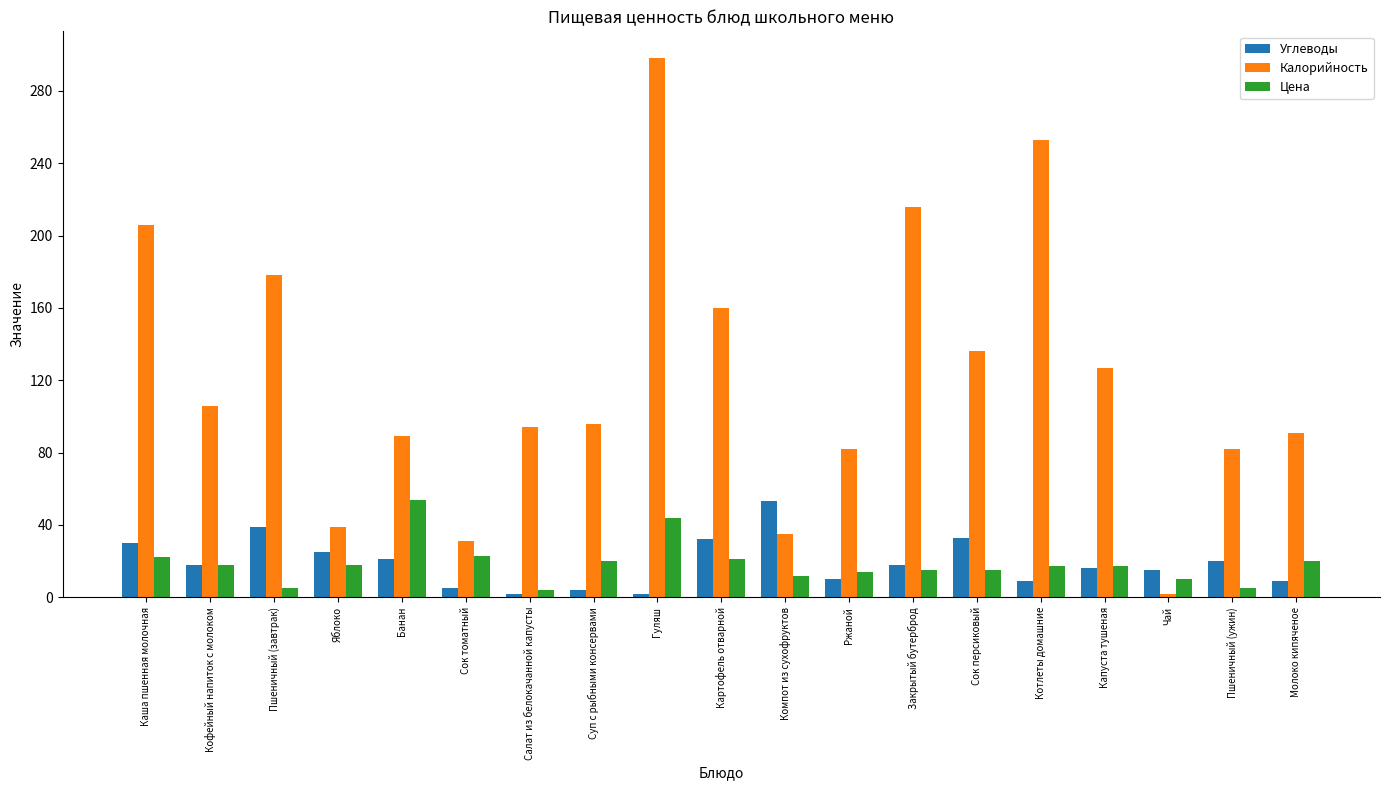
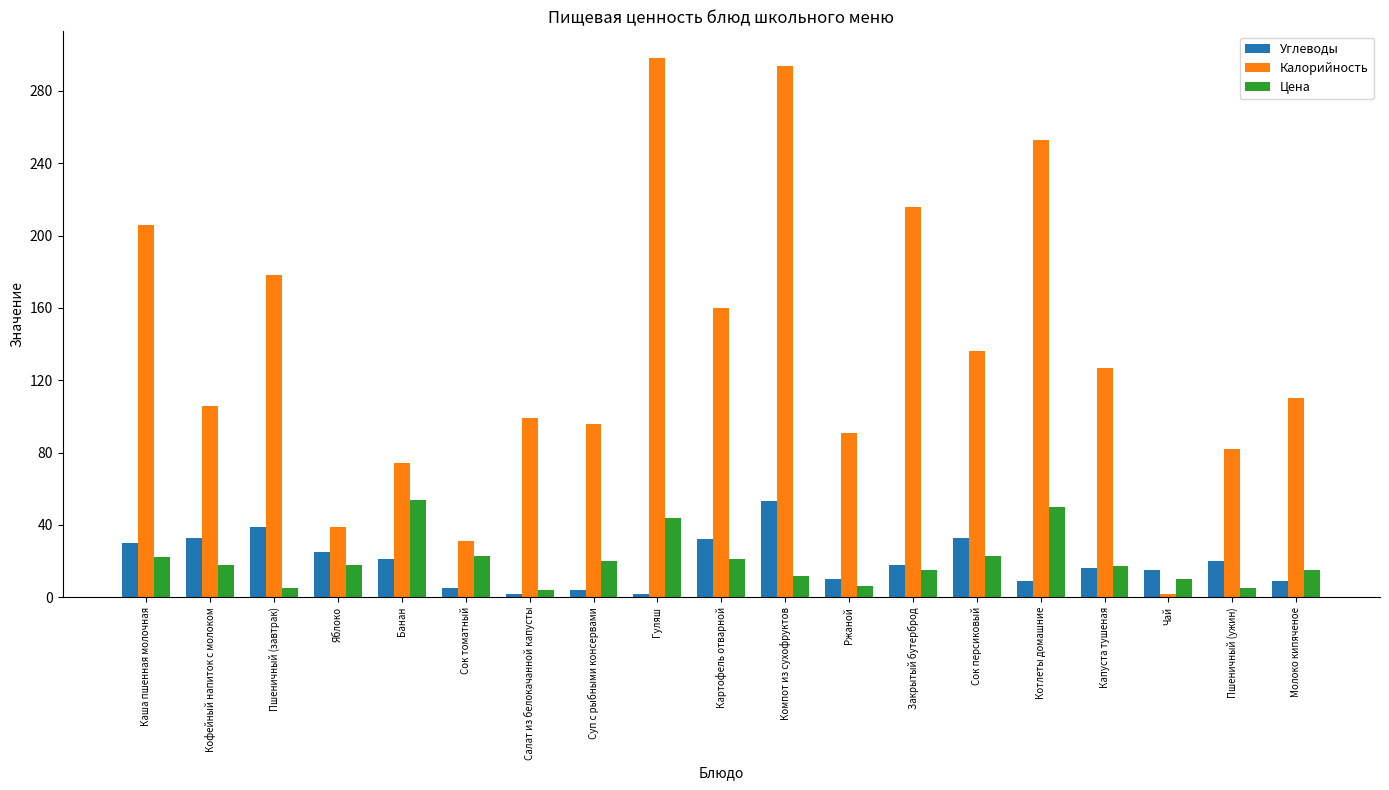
  {
    "Углеводы": {
      "Каша пшенная молочная": 30,
-     "Кофейный напиток с молоком": 18,
+     "Кофейный напиток с молоком": 33,
      "Пшеничный (завтрак)": 39,
      "Яблоко": 25,
      "Банан": 21,
      "Сок томатный": 5,
      "Салат из белокачанной капусты": 2,
      "Суп с рыбными консервами": 4,
      "Гуляш": 2,
      "Картофель отварной": 32,
      "Компот из сухофруктов": 53,
      "Ржаной": 10,
      "Закрытый бутерброд": 18,
      "Сок персиковый": 33,
      "Котлеты домашние": 9,
      "Капуста тушеная": 16,
      "Чай": 15,
      "Пшеничный (ужин)": 20,
      "Молоко кипяченое": 9
    },
    "Калорийность": {
      "Каша пшенная молочная": 206,
      "Кофейный напиток с молоком": 106,
      "Пшеничный (завтрак)": 178,
      "Яблоко": 39,
-     "Банан": 89,
+     "Банан": 74,
      "Сок томатный": 31,
-     "Салат из белокачанной капусты": 94,
+     "Салат из белокачанной капусты": 99,
      "Суп с рыбными консервами": 96,
      "Гуляш": 298,
      "Картофель отварной": 160,
-     "Компот из сухофруктов": 35,
-     "Ржаной": 82,
+     "Компот из сухофруктов": 294,
+     "Ржаной": 91,
      "Закрытый бутерброд": 216,
      "Сок персиковый": 136,
      "Котлеты домашние": 253,
      "Капуста тушеная": 127,
      "Чай": 2,
      "Пшеничный (ужин)": 82,
-     "Молоко кипяченое": 91
+     "Молоко кипяченое": 110
    },
    "Цена": {
      "Каша пшенная молочная": 22,
      "Кофейный напиток с молоком": 18,
      "Пшеничный (завтрак)": 5,
      "Яблоко": 18,
      "Банан": 54,
      "Сок томатный": 23,
      "Салат из белокачанной капусты": 4,
      "Суп с рыбными консервами": 20,
      "Гуляш": 44,
      "Картофель отварной": 21,
      "Компот из сухофруктов": 12,
-     "Ржаной": 14,
+     "Ржаной": 6,
      "Закрытый бутерброд": 15,
-     "Сок персиковый": 15,
-     "Котлеты домашние": 17,
+     "Сок персиковый": 23,
+     "Котлеты домашние": 50,
      "Капуста тушеная": 17,
      "Чай": 10,
      "Пшеничный (ужин)": 5,
-     "Молоко кипяченое": 20
+     "Молоко кипяченое": 15
    }
  }
